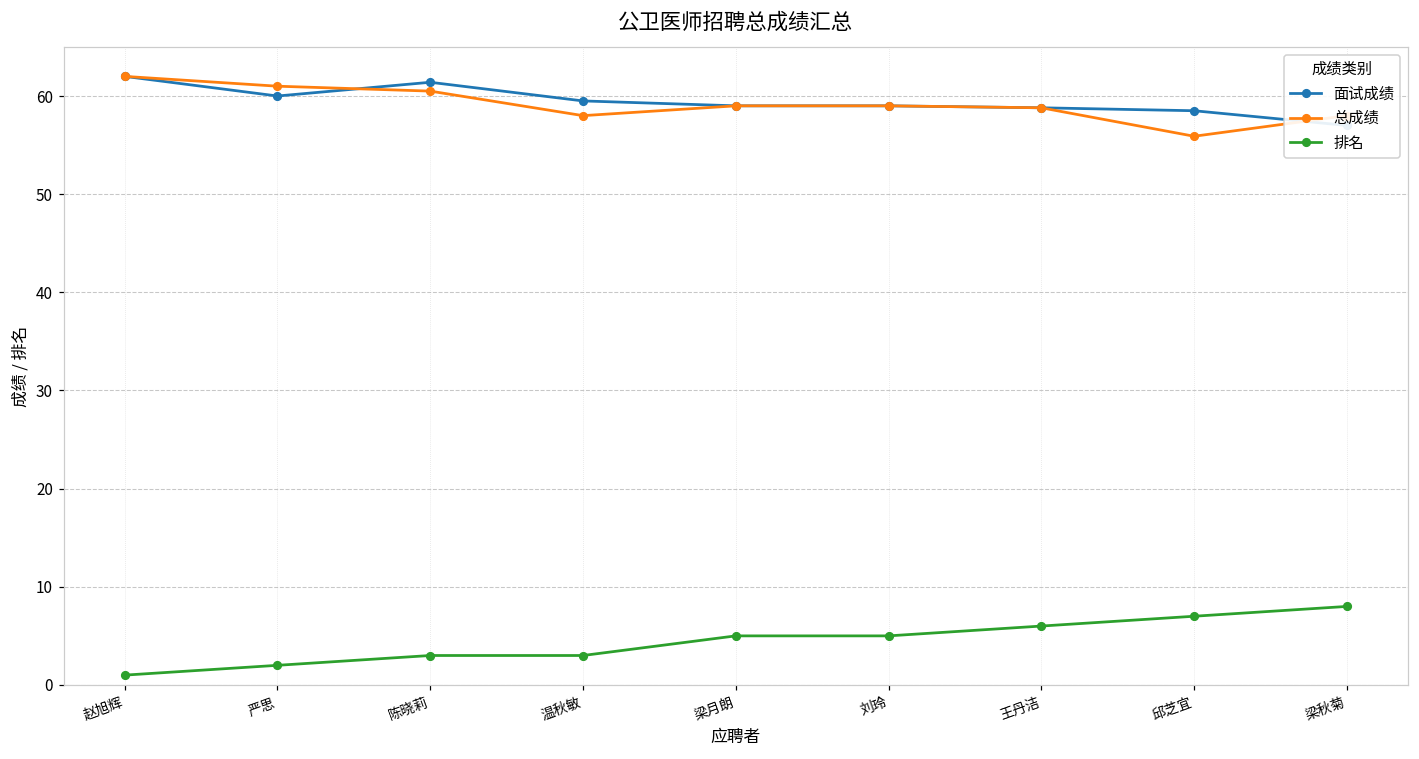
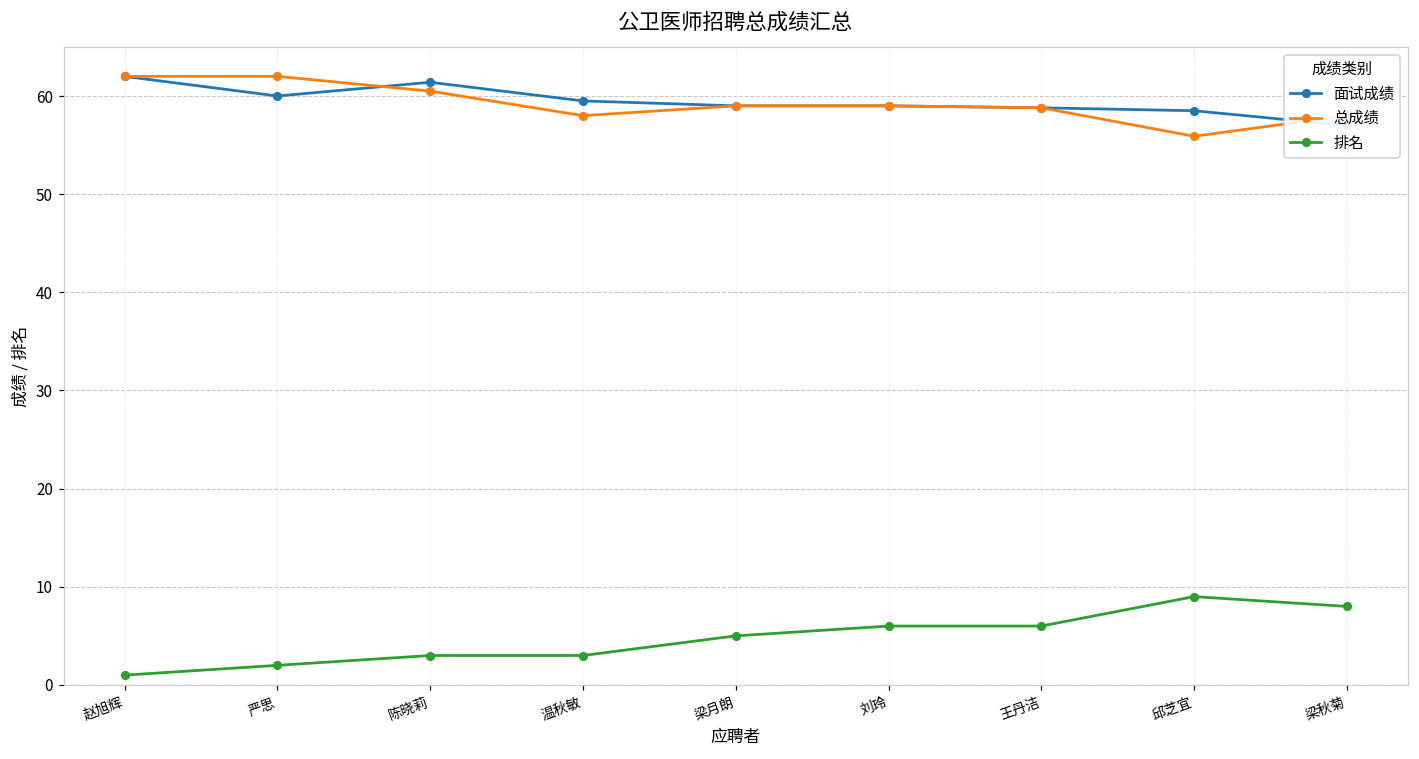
  {
    "面试成绩": {
      "严思": 60,
      "陈晓莉": 61,
      "温秋敏": 60,
      "邱芝宜": 59
    },
    "总成绩": {
-     "严思": 61,
+     "严思": 62,
      "陈晓莉": 61,
      "温秋敏": 58,
      "邱芝宜": 56
    },
    "排名": {
      "赵旭辉": 1,
      "严思": 2,
      "陈晓莉": 3,
      "温秋敏": 3,
      "梁月朗": 5,
-     "刘玲": 5,
+     "刘玲": 6,
      "王丹洁": 6,
-     "邱芝宜": 7,
+     "邱芝宜": 9,
      "梁秋菊": 8
    }
  }
